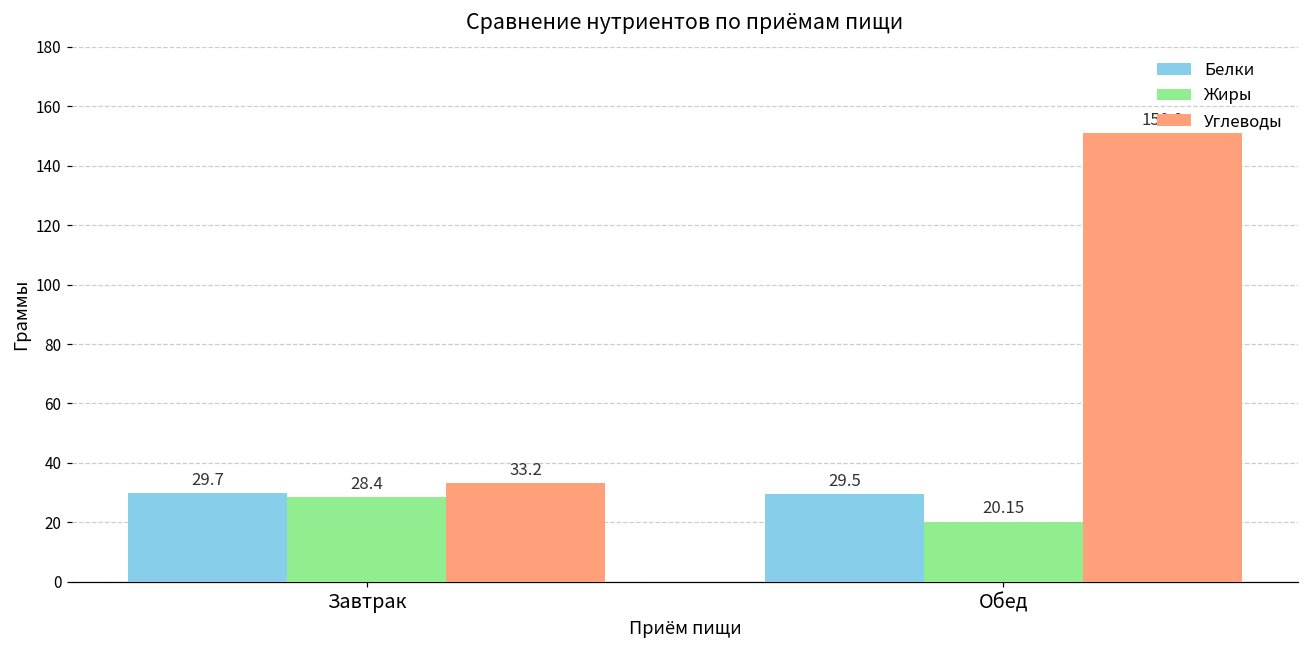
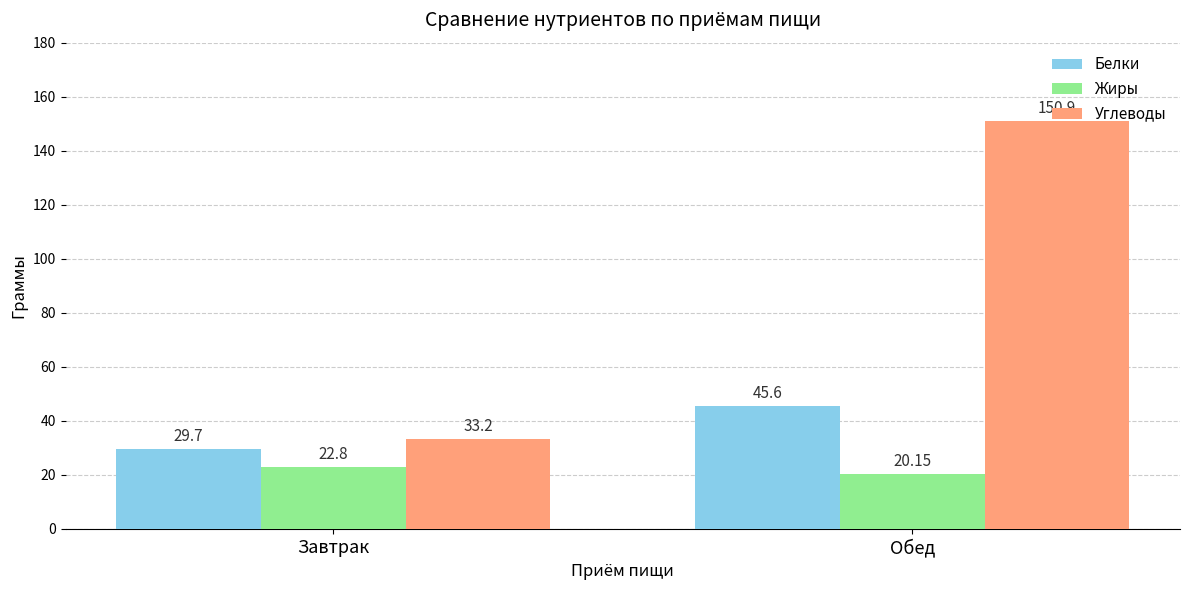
  {
    "Белки": {
      "Завтрак": 29.7,
-     "Обед": 29.5
+     "Обед": 45.6
    },
    "Жиры": {
-     "Завтрак": 28.4,
+     "Завтрак": 22.8,
      "Обед": 20.15
    },
    "Углеводы": {
      "Завтрак": 33.2,
      "Обед": 150.9
    }
  }
